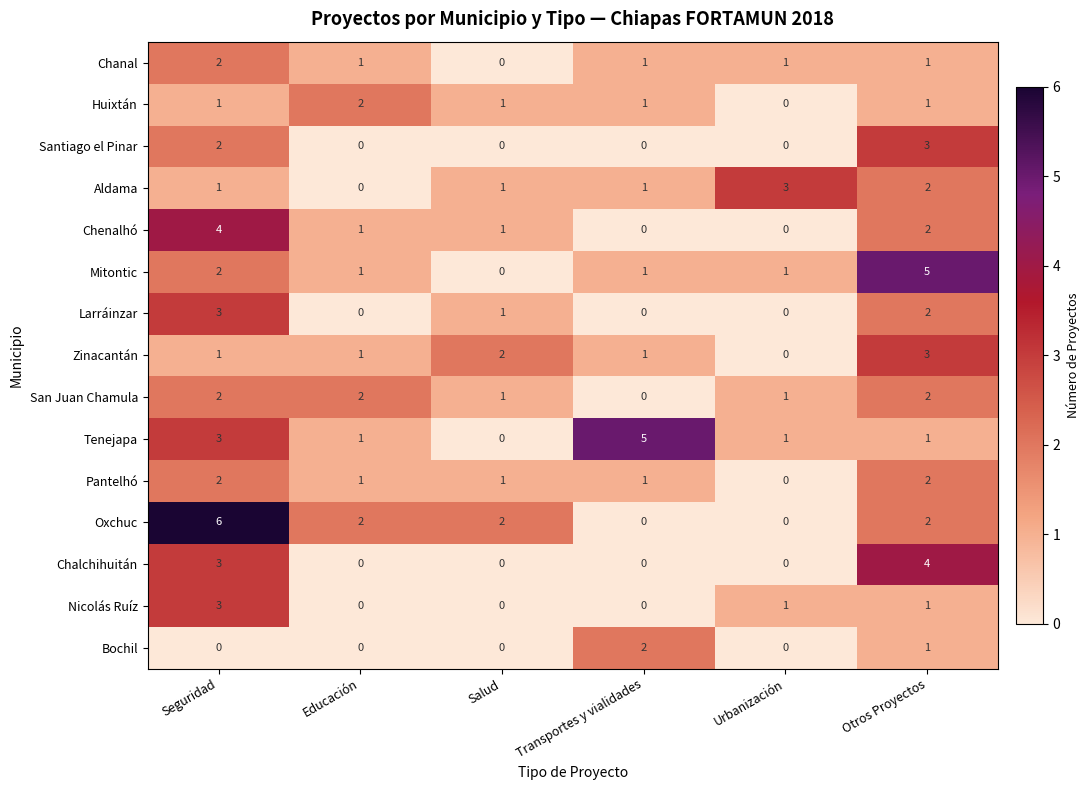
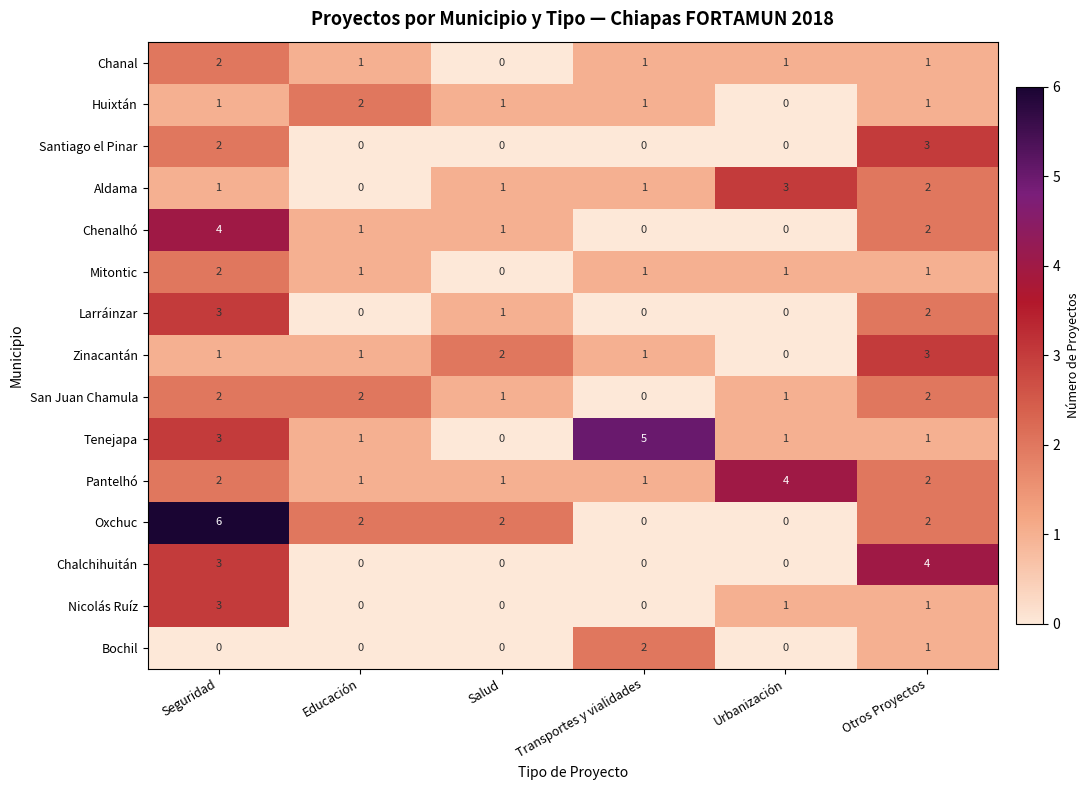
  {
    "Chanal": {
      "Seguridad": 2,
      "Educación": 1,
      "Salud": 0,
      "Transportes y vialidades": 1,
      "Urbanización": 1,
      "Otros Proyectos": 1
    },
    "Huixtán": {
      "Seguridad": 1,
      "Educación": 2,
      "Salud": 1,
      "Transportes y vialidades": 1,
      "Urbanización": 0,
      "Otros Proyectos": 1
    },
    "Santiago el Pinar": {
      "Seguridad": 2,
      "Educación": 0,
      "Salud": 0,
      "Transportes y vialidades": 0,
      "Urbanización": 0,
      "Otros Proyectos": 3
    },
    "Aldama": {
      "Seguridad": 1,
      "Educación": 0,
      "Salud": 1,
      "Transportes y vialidades": 1,
      "Urbanización": 3,
      "Otros Proyectos": 2
    },
    "Chenalhó": {
      "Seguridad": 4,
      "Educación": 1,
      "Salud": 1,
      "Transportes y vialidades": 0,
      "Urbanización": 0,
      "Otros Proyectos": 2
    },
    "Mitontic": {
      "Seguridad": 2,
      "Educación": 1,
      "Salud": 0,
      "Transportes y vialidades": 1,
      "Urbanización": 1,
-     "Otros Proyectos": 5
+     "Otros Proyectos": 1
    },
    "Larráinzar": {
      "Seguridad": 3,
      "Educación": 0,
      "Salud": 1,
      "Transportes y vialidades": 0,
      "Urbanización": 0,
      "Otros Proyectos": 2
    },
    "Zinacantán": {
      "Seguridad": 1,
      "Educación": 1,
      "Salud": 2,
      "Transportes y vialidades": 1,
      "Urbanización": 0,
      "Otros Proyectos": 3
    },
    "San Juan Chamula": {
      "Seguridad": 2,
      "Educación": 2,
      "Salud": 1,
      "Transportes y vialidades": 0,
      "Urbanización": 1,
      "Otros Proyectos": 2
    },
    "Tenejapa": {
      "Seguridad": 3,
      "Educación": 1,
      "Salud": 0,
      "Transportes y vialidades": 5,
      "Urbanización": 1,
      "Otros Proyectos": 1
    },
    "Pantelhó": {
      "Seguridad": 2,
      "Educación": 1,
      "Salud": 1,
      "Transportes y vialidades": 1,
-     "Urbanización": 0,
+     "Urbanización": 4,
      "Otros Proyectos": 2
    },
    "Oxchuc": {
      "Seguridad": 6,
      "Educación": 2,
      "Salud": 2,
      "Transportes y vialidades": 0,
      "Urbanización": 0,
      "Otros Proyectos": 2
    },
    "Chalchihuitán": {
      "Seguridad": 3,
      "Educación": 0,
      "Salud": 0,
      "Transportes y vialidades": 0,
      "Urbanización": 0,
      "Otros Proyectos": 4
    },
    "Nicolás Ruíz": {
      "Seguridad": 3,
      "Educación": 0,
      "Salud": 0,
      "Transportes y vialidades": 0,
      "Urbanización": 1,
      "Otros Proyectos": 1
    },
    "Bochil": {
      "Seguridad": 0,
      "Educación": 0,
      "Salud": 0,
      "Transportes y vialidades": 2,
      "Urbanización": 0,
      "Otros Proyectos": 1
    }
  }
